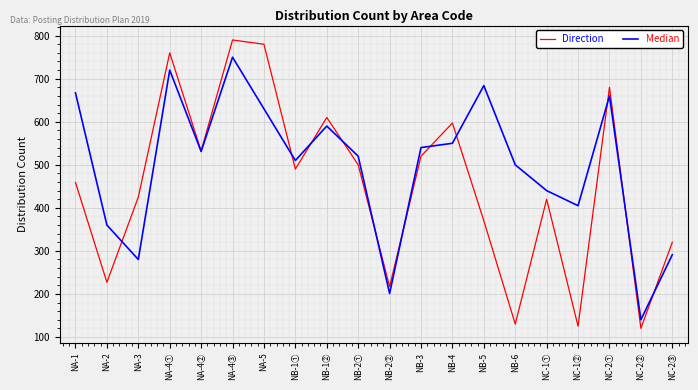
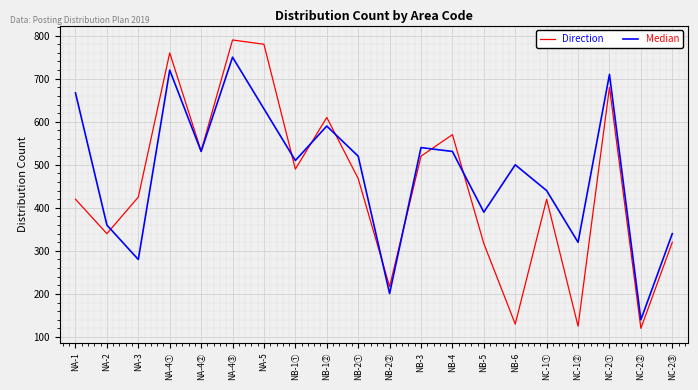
  {
    "Direction": {
-     "NA-1": 460,
-     "NA-2": 230,
+     "NA-1": 420,
+     "NA-2": 340,
      "NA-3": 430,
      "NA-4①": 760,
      "NA-4③": 790,
      "NA-5": 780,
      "NB-1①": 490,
      "NB-1②": 610,
-     "NB-2①": 500,
+     "NB-2①": 470,
      "NB-2②": 220,
      "NB-3": 520,
-     "NB-4": 600,
-     "NB-5": 370,
+     "NB-4": 570,
+     "NB-5": 320,
      "NB-6": 130,
      "NC-1①": 420,
      "NC-1②": 130,
      "NC-2①": 680,
      "NC-2②": 120,
      "NC-2③": 320
    },
    "Median": {
      "NA-1": 670,
      "NA-2": 360,
      "NA-3": 280,
      "NA-4①": 720,
      "NA-4③": 750,
      "NA-5": 630,
      "NB-1①": 510,
      "NB-1②": 590,
      "NB-2①": 520,
      "NB-2②": 200,
      "NB-3": 540,
-     "NB-4": 550,
-     "NB-5": 680,
+     "NB-4": 530,
+     "NB-5": 390,
      "NB-6": 500,
      "NC-1①": 440,
-     "NC-1②": 410,
-     "NC-2①": 660,
+     "NC-1②": 320,
+     "NC-2①": 710,
      "NC-2②": 140,
-     "NC-2③": 290
+     "NC-2③": 340
    }
  }
